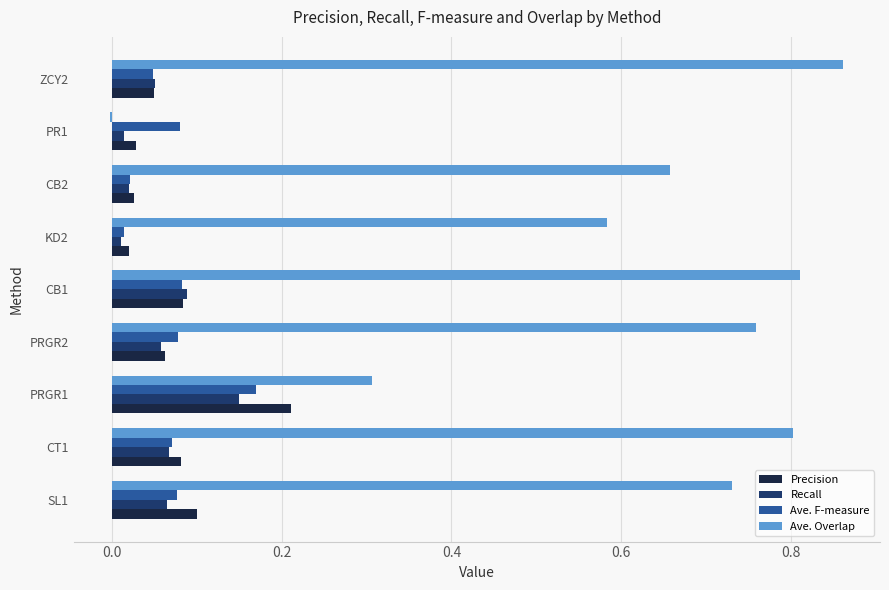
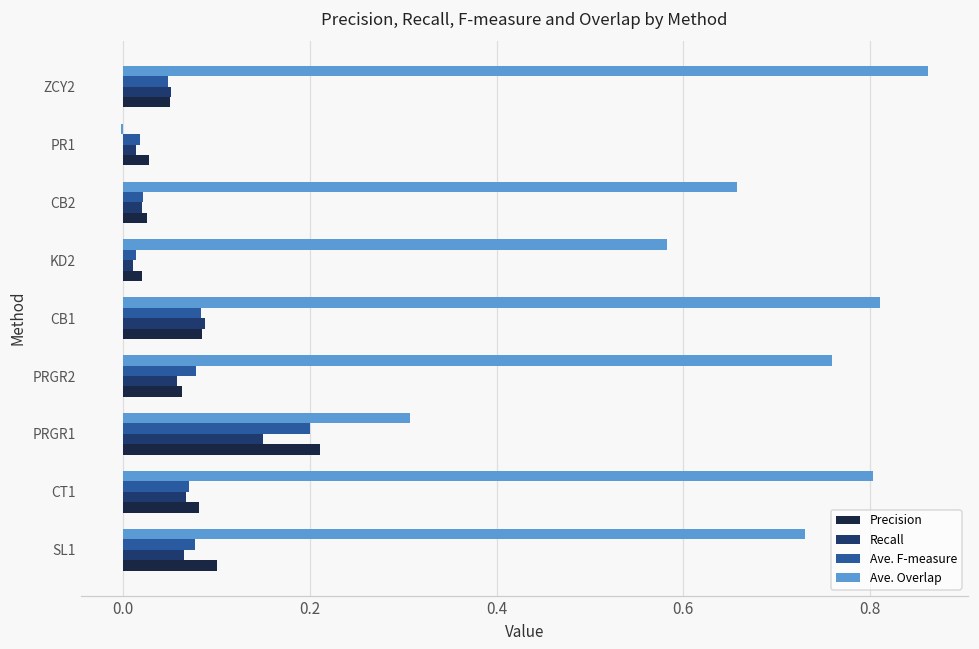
  {
    "Ave. F-measure": {
      "ZCY2": 0.05,
-     "PR1": 0.08,
+     "PR1": 0.02,
      "CB2": 0.02,
      "KD2": 0.01,
      "CB1": 0.08,
      "PRGR2": 0.08,
-     "PRGR1": 0.17,
+     "PRGR1": 0.20,
      "CT1": 0.07,
      "SL1": 0.08
    },
    "Ave. Overlap": {
      "ZCY2": 0.86,
      "CB2": 0.66,
      "KD2": 0.58,
      "CB1": 0.81,
      "PRGR2": 0.76,
      "PRGR1": 0.31,
      "CT1": 0.80,
      "SL1": 0.73
    }
  }
